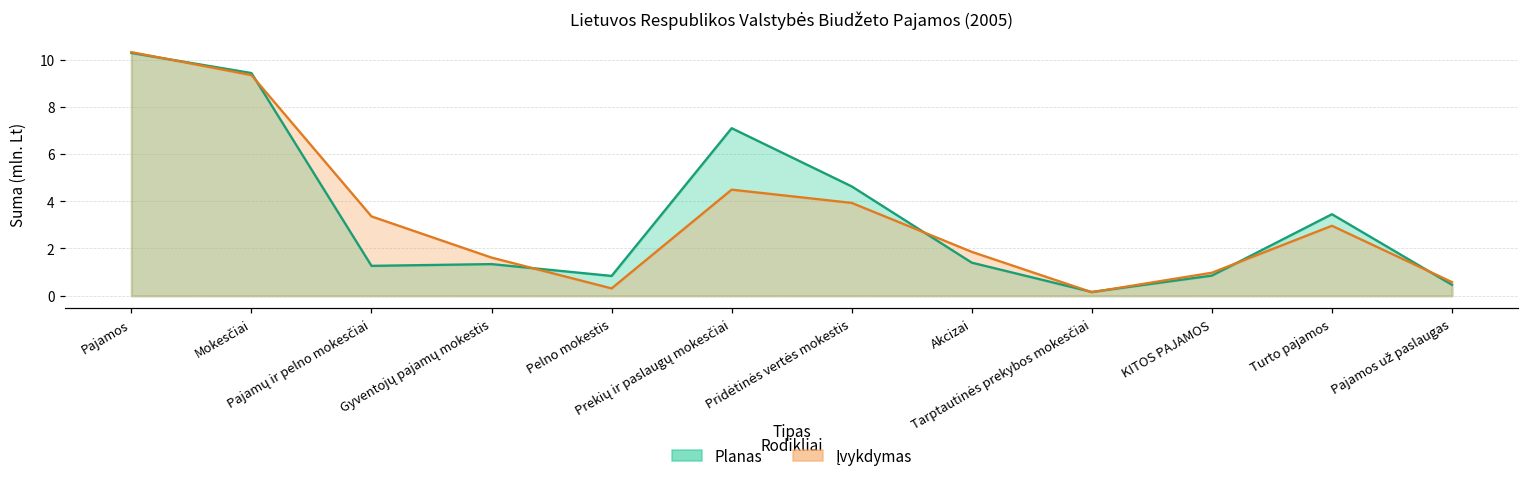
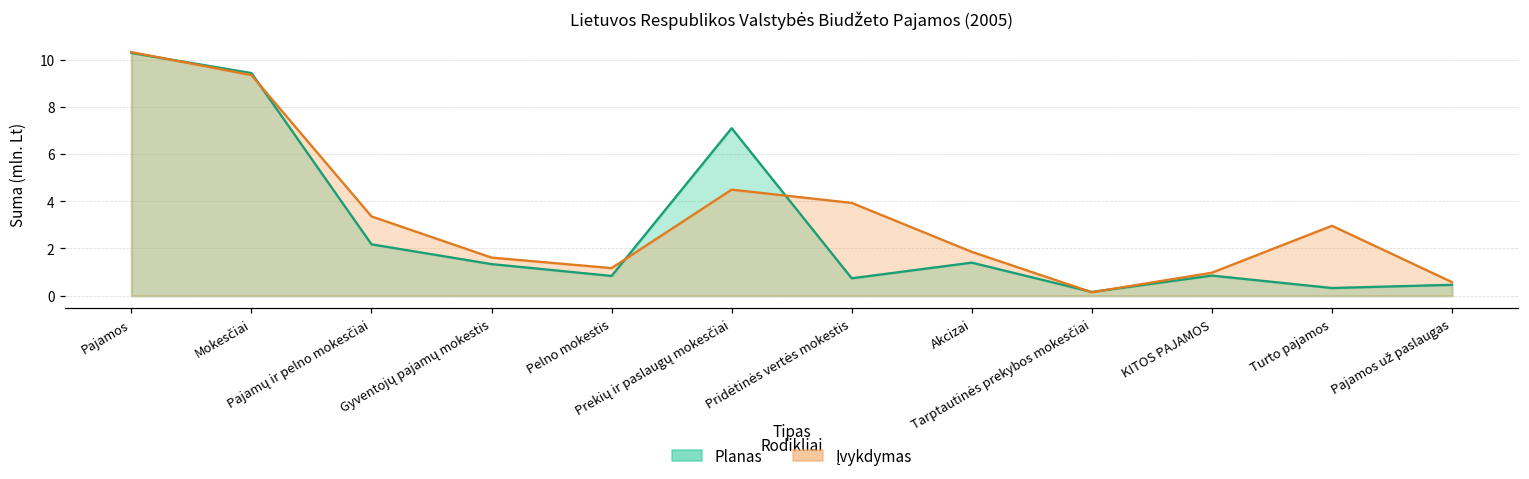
  {
    "Planas": {
-     "Pajamų ir pelno mokesčiai": 1.3,
+     "Pajamų ir pelno mokesčiai": 2.2,
      "Gyventojų pajamų mokestis": 1.3,
      "Pelno mokestis": 0.8,
      "Prekių ir paslaugų mokesčiai": 7.1,
-     "Pridėtinės vertės mokestis": 4.6,
+     "Pridėtinės vertės mokestis": 0.7,
      "Akcizai": 1.4,
      "KITOS PAJAMOS": 0.9,
-     "Turto pajamos": 3.5
+     "Turto pajamos": 0.3
    },
    "Įvykdymas": {
      "Pajamų ir pelno mokesčiai": 3.4,
      "Gyventojų pajamų mokestis": 1.6,
-     "Pelno mokestis": 0.3,
+     "Pelno mokestis": 1.2,
      "Prekių ir paslaugų mokesčiai": 4.5,
      "Pridėtinės vertės mokestis": 3.9,
      "Akcizai": 1.9,
      "KITOS PAJAMOS": 1.0,
      "Turto pajamos": 3.0
    }
  }
